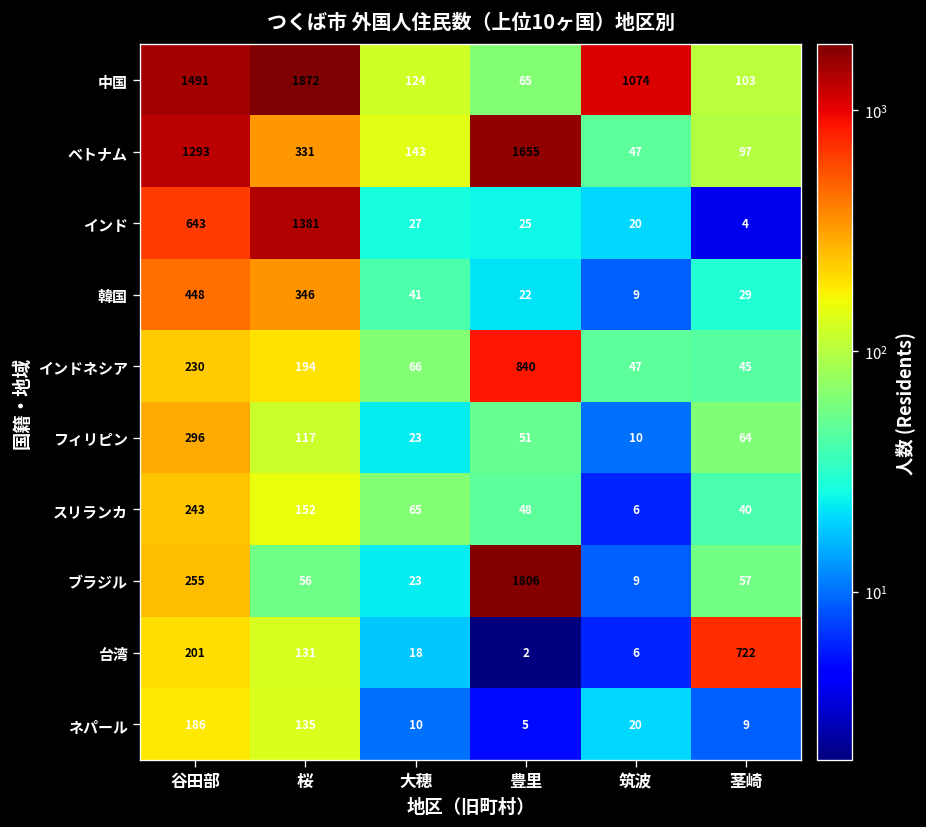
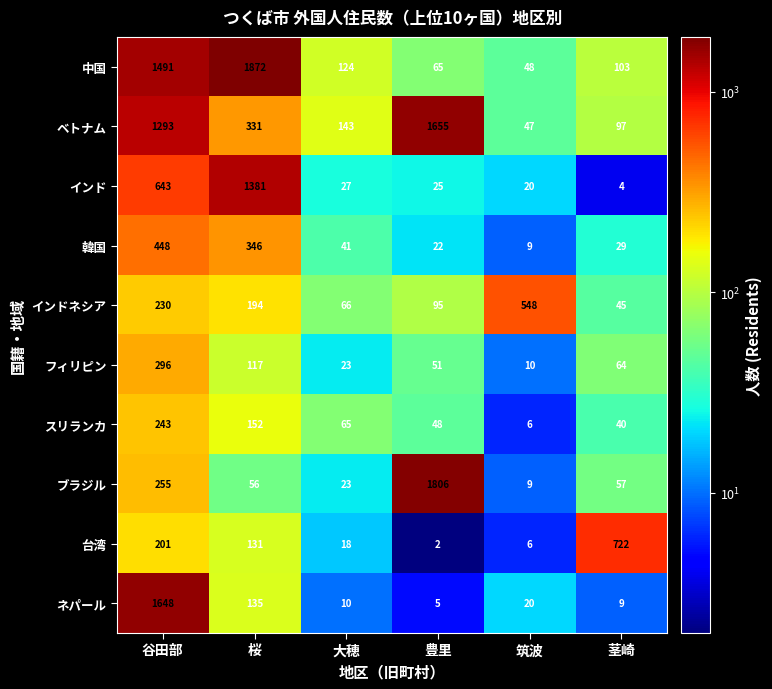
  {
    "中国": {
      "谷田部": 1491,
      "桜": 1872,
      "大穂": 124,
      "豊里": 65,
-     "筑波": 1074,
+     "筑波": 48,
      "茎崎": 103
    },
    "ベトナム": {
      "谷田部": 1293,
      "桜": 331,
      "大穂": 143,
      "豊里": 1655,
      "筑波": 47,
      "茎崎": 97
    },
    "インド": {
      "谷田部": 643,
      "桜": 1381,
      "大穂": 27,
      "豊里": 25,
      "筑波": 20,
      "茎崎": 4
    },
    "韓国": {
      "谷田部": 448,
      "桜": 346,
      "大穂": 41,
      "豊里": 22,
      "筑波": 9,
      "茎崎": 29
    },
    "インドネシア": {
      "谷田部": 230,
      "桜": 194,
      "大穂": 66,
-     "豊里": 840,
-     "筑波": 47,
+     "豊里": 95,
+     "筑波": 548,
      "茎崎": 45
    },
    "フィリピン": {
      "谷田部": 296,
      "桜": 117,
      "大穂": 23,
      "豊里": 51,
      "筑波": 10,
      "茎崎": 64
    },
    "スリランカ": {
      "谷田部": 243,
      "桜": 152,
      "大穂": 65,
      "豊里": 48,
      "筑波": 6,
      "茎崎": 40
    },
    "ブラジル": {
      "谷田部": 255,
      "桜": 56,
      "大穂": 23,
      "豊里": 1806,
      "筑波": 9,
      "茎崎": 57
    },
    "台湾": {
      "谷田部": 201,
      "桜": 131,
      "大穂": 18,
      "豊里": 2,
      "筑波": 6,
      "茎崎": 722
    },
    "ネパール": {
-     "谷田部": 186,
+     "谷田部": 1648,
      "桜": 135,
      "大穂": 10,
      "豊里": 5,
      "筑波": 20,
      "茎崎": 9
    }
  }
